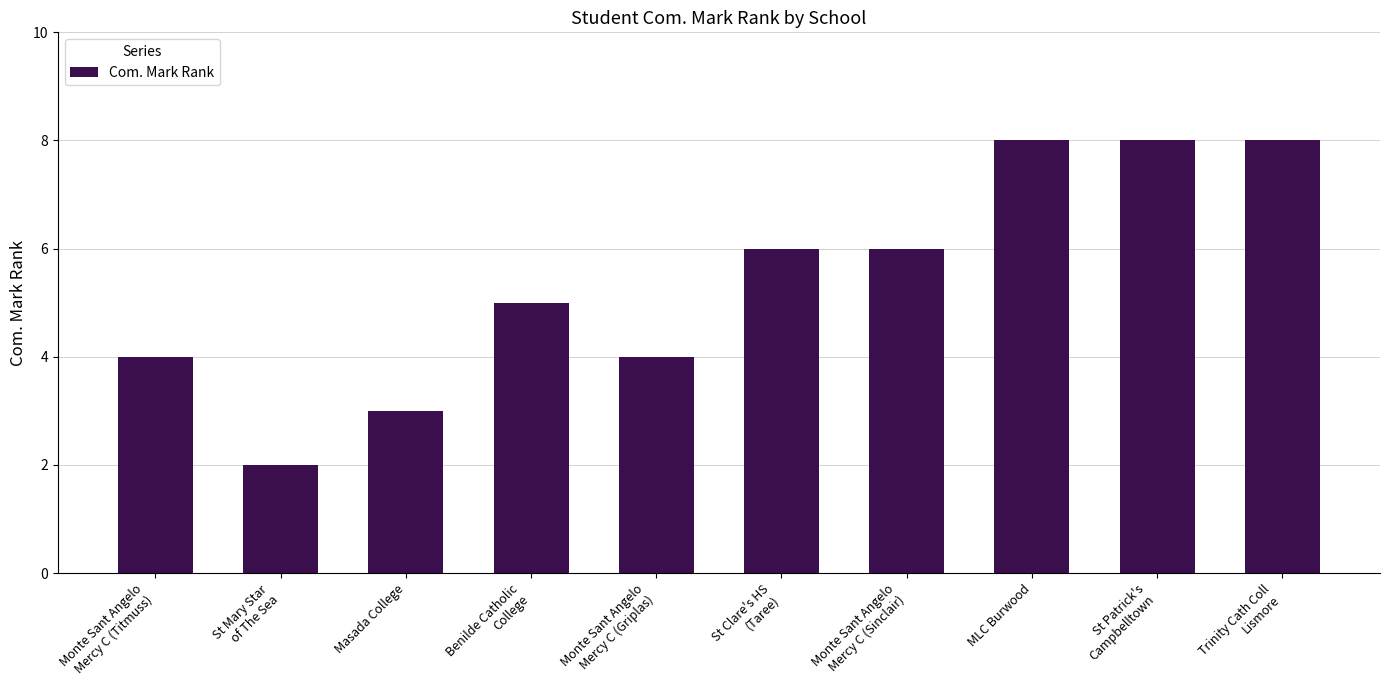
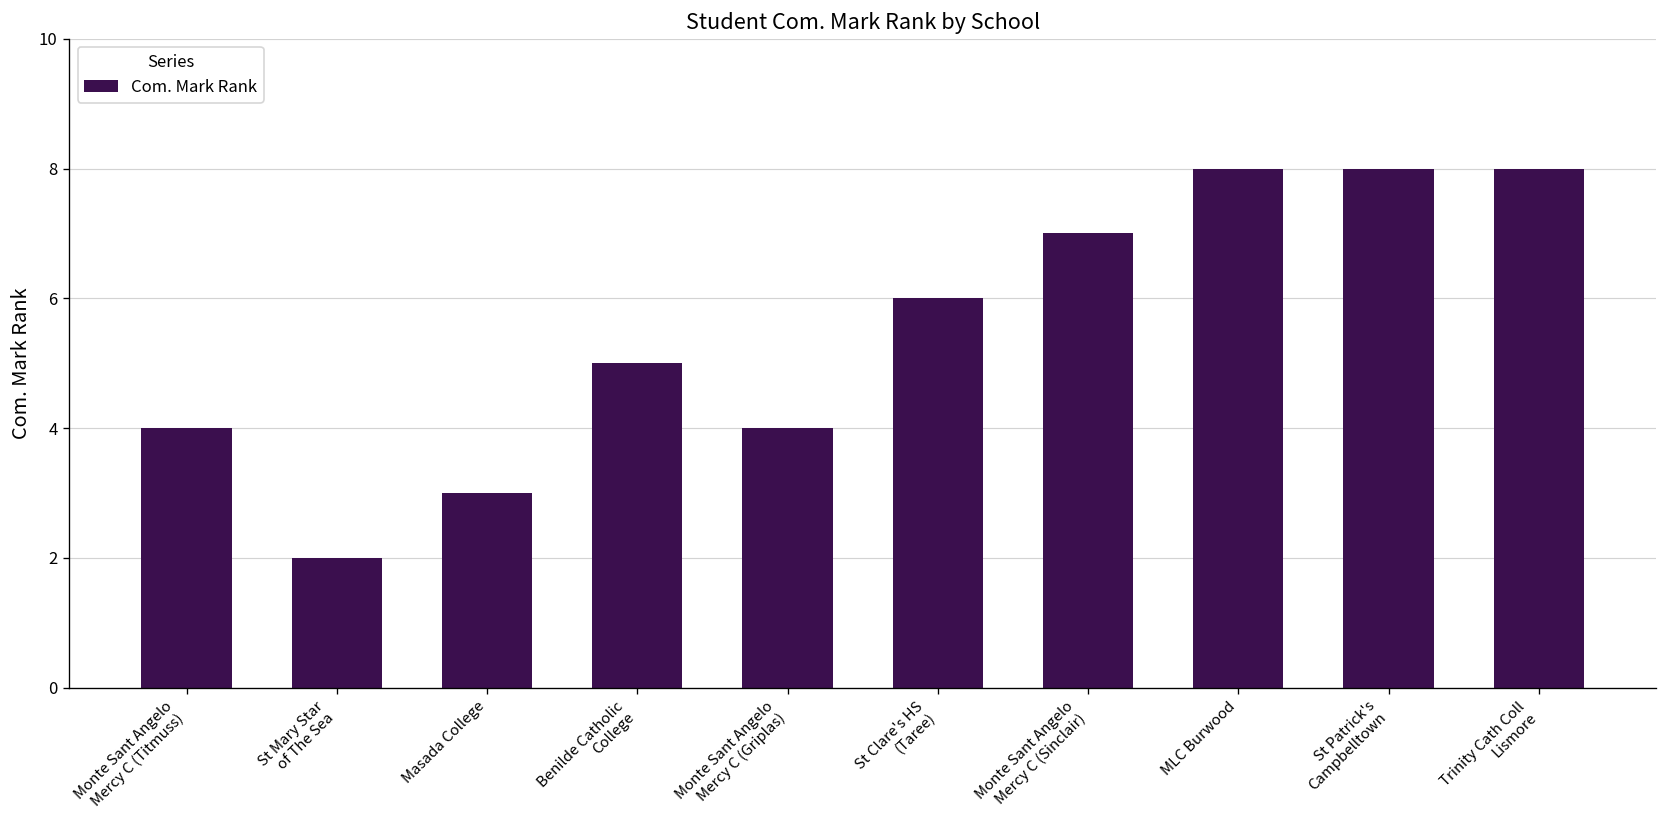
  {
    "Monte Sant Angelo Mercy C (Titmuss)": 4,
    "St Mary Star of The Sea": 2,
    "Masada College": 3,
    "Benilde Catholic College": 5,
    "Monte Sant Angelo Mercy C (Griplas)": 4,
    "St Clare's HS (Taree)": 6,
-   "Monte Sant Angelo Mercy C (Sinclair)": 6,
+   "Monte Sant Angelo Mercy C (Sinclair)": 7,
    "MLC Burwood": 8,
    "St Patrick's Campbelltown": 8,
    "Trinity Cath Coll Lismore": 8
  }
